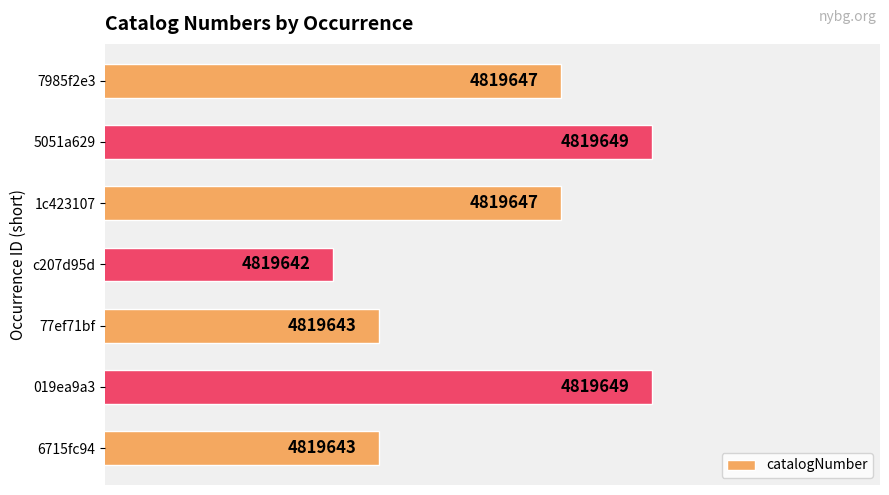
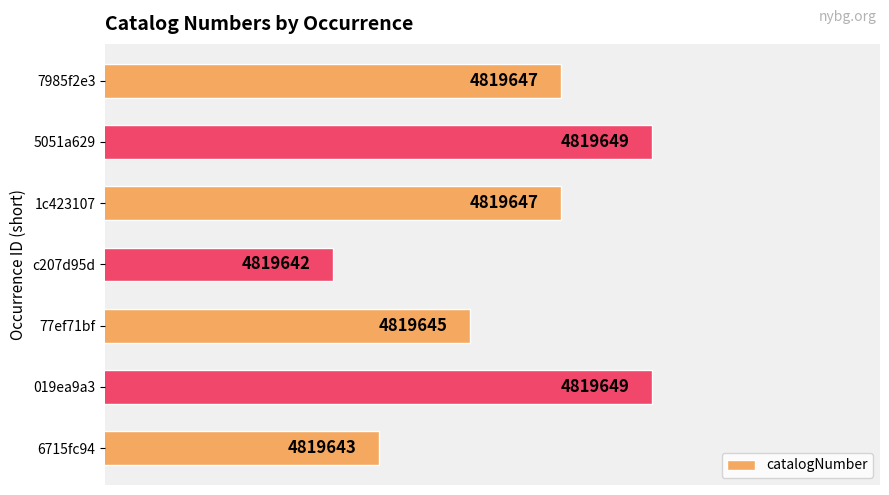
  {
    "7985f2e3": 4819647,
    "5051a629": 4819649,
    "1c423107": 4819647,
    "c207d95d": 4819642,
-   "77ef71bf": 4819643,
+   "77ef71bf": 4819645,
    "019ea9a3": 4819649,
    "6715fc94": 4819643
  }
